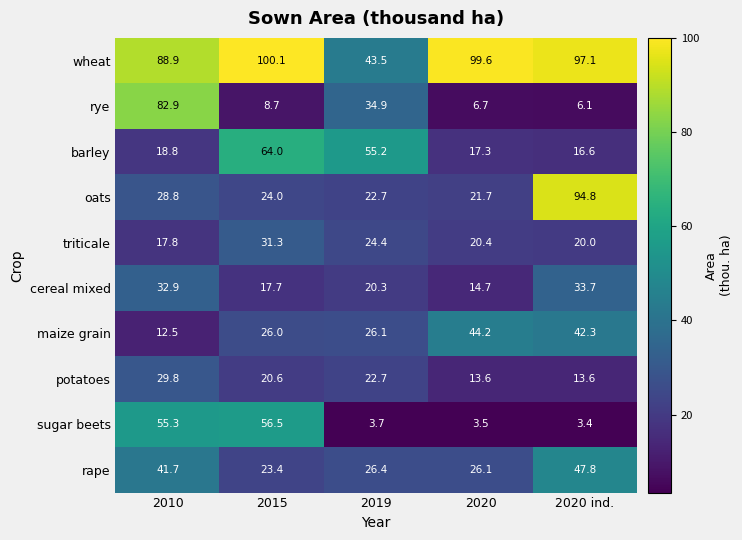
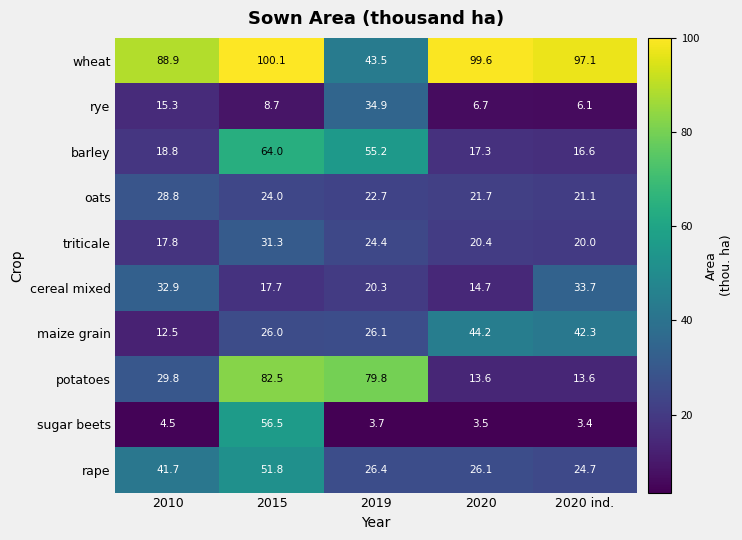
  {
    "wheat": {
      "2010": 88.9,
      "2015": 100.1,
      "2019": 43.5,
      "2020": 99.6,
      "2020 ind.": 97.1
    },
    "rye": {
-     "2010": 82.9,
+     "2010": 15.3,
      "2015": 8.7,
      "2019": 34.9,
      "2020": 6.7,
      "2020 ind.": 6.1
    },
    "barley": {
      "2010": 18.8,
      "2015": 64.0,
      "2019": 55.2,
      "2020": 17.3,
      "2020 ind.": 16.6
    },
    "oats": {
      "2010": 28.8,
      "2015": 24.0,
      "2019": 22.7,
      "2020": 21.7,
-     "2020 ind.": 94.8
+     "2020 ind.": 21.1
    },
    "triticale": {
      "2010": 17.8,
      "2015": 31.3,
      "2019": 24.4,
      "2020": 20.4,
      "2020 ind.": 20.0
    },
    "cereal mixed": {
      "2010": 32.9,
      "2015": 17.7,
      "2019": 20.3,
      "2020": 14.7,
      "2020 ind.": 33.7
    },
    "maize grain": {
      "2010": 12.5,
      "2015": 26.0,
      "2019": 26.1,
      "2020": 44.2,
      "2020 ind.": 42.3
    },
    "potatoes": {
      "2010": 29.8,
-     "2015": 20.6,
-     "2019": 22.7,
+     "2015": 82.5,
+     "2019": 79.8,
      "2020": 13.6,
      "2020 ind.": 13.6
    },
    "sugar beets": {
-     "2010": 55.3,
+     "2010": 4.5,
      "2015": 56.5,
      "2019": 3.7,
      "2020": 3.5,
      "2020 ind.": 3.4
    },
    "rape": {
      "2010": 41.7,
-     "2015": 23.4,
+     "2015": 51.8,
      "2019": 26.4,
      "2020": 26.1,
-     "2020 ind.": 47.8
+     "2020 ind.": 24.7
    }
  }
